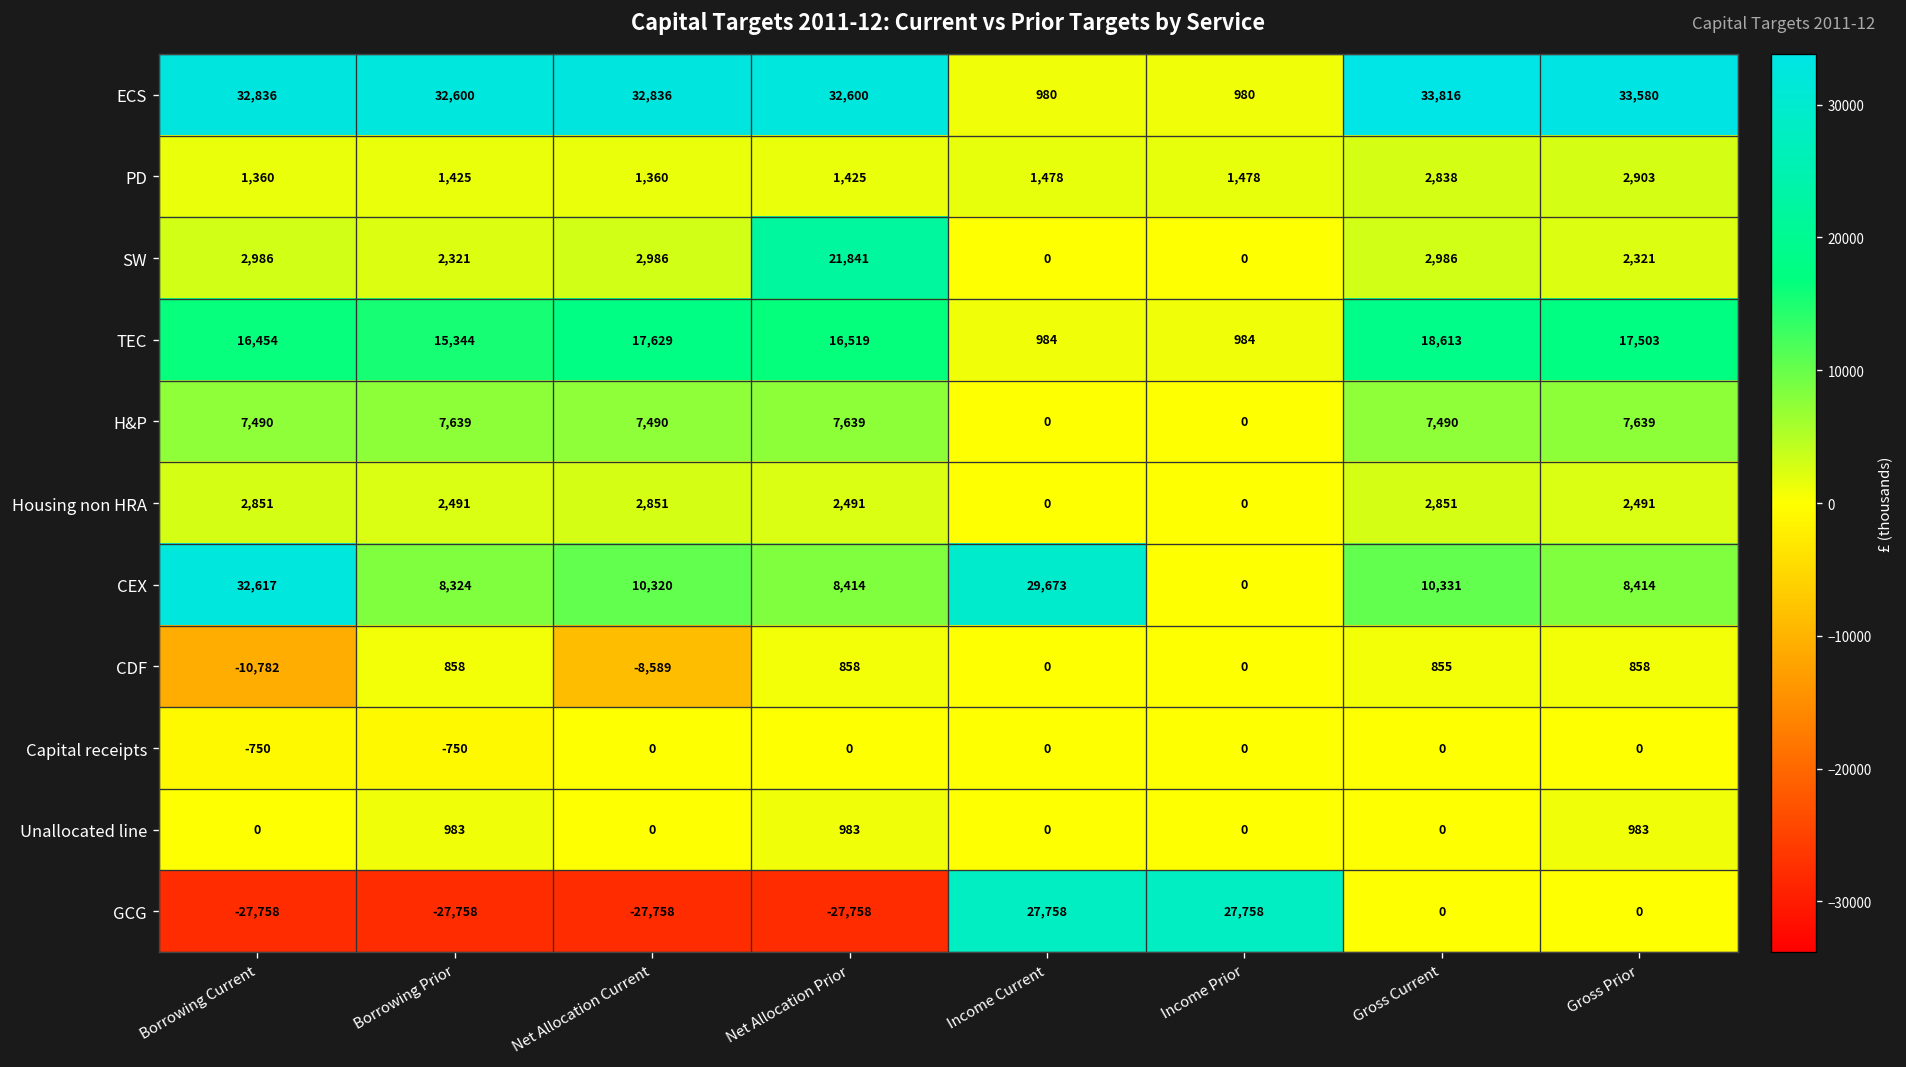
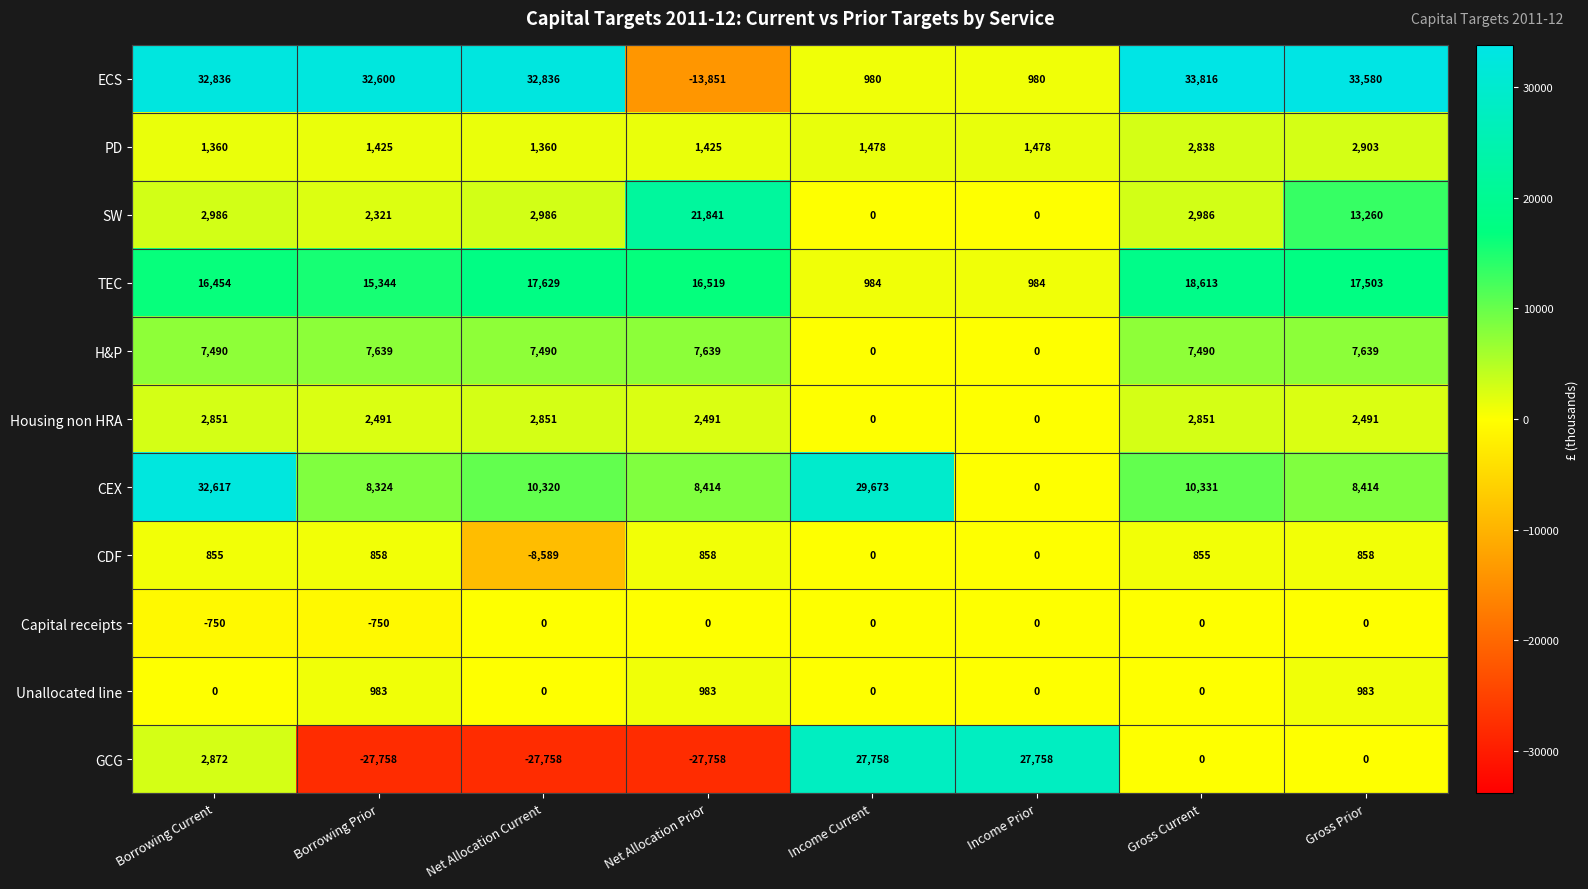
  {
    "ECS": {
      "Borrowing Current": "32,836",
      "Borrowing Prior": "32,600",
      "Net Allocation Current": "32,836",
-     "Net Allocation Prior": "32,600",
+     "Net Allocation Prior": "-13,851",
      "Income Current": "980",
      "Income Prior": "980",
      "Gross Current": "33,816",
      "Gross Prior": "33,580"
    },
    "PD": {
      "Borrowing Current": "1,360",
      "Borrowing Prior": "1,425",
      "Net Allocation Current": "1,360",
      "Net Allocation Prior": "1,425",
      "Income Current": "1,478",
      "Income Prior": "1,478",
      "Gross Current": "2,838",
      "Gross Prior": "2,903"
    },
    "SW": {
      "Borrowing Current": "2,986",
      "Borrowing Prior": "2,321",
      "Net Allocation Current": "2,986",
      "Net Allocation Prior": "21,841",
      "Income Current": "0",
      "Income Prior": "0",
      "Gross Current": "2,986",
-     "Gross Prior": "2,321"
+     "Gross Prior": "13,260"
    },
    "TEC": {
      "Borrowing Current": "16,454",
      "Borrowing Prior": "15,344",
      "Net Allocation Current": "17,629",
      "Net Allocation Prior": "16,519",
      "Income Current": "984",
      "Income Prior": "984",
      "Gross Current": "18,613",
      "Gross Prior": "17,503"
    },
    "H&P": {
      "Borrowing Current": "7,490",
      "Borrowing Prior": "7,639",
      "Net Allocation Current": "7,490",
      "Net Allocation Prior": "7,639",
      "Income Current": "0",
      "Income Prior": "0",
      "Gross Current": "7,490",
      "Gross Prior": "7,639"
    },
    "Housing non HRA": {
      "Borrowing Current": "2,851",
      "Borrowing Prior": "2,491",
      "Net Allocation Current": "2,851",
      "Net Allocation Prior": "2,491",
      "Income Current": "0",
      "Income Prior": "0",
      "Gross Current": "2,851",
      "Gross Prior": "2,491"
    },
    "CEX": {
      "Borrowing Current": "32,617",
      "Borrowing Prior": "8,324",
      "Net Allocation Current": "10,320",
      "Net Allocation Prior": "8,414",
      "Income Current": "29,673",
      "Income Prior": "0",
      "Gross Current": "10,331",
      "Gross Prior": "8,414"
    },
    "CDF": {
-     "Borrowing Current": "-10,782",
+     "Borrowing Current": "855",
      "Borrowing Prior": "858",
      "Net Allocation Current": "-8,589",
      "Net Allocation Prior": "858",
      "Income Current": "0",
      "Income Prior": "0",
      "Gross Current": "855",
      "Gross Prior": "858"
    },
    "Capital receipts": {
      "Borrowing Current": "-750",
      "Borrowing Prior": "-750",
      "Net Allocation Current": "0",
      "Net Allocation Prior": "0",
      "Income Current": "0",
      "Income Prior": "0",
      "Gross Current": "0",
      "Gross Prior": "0"
    },
    "Unallocated line": {
      "Borrowing Current": "0",
      "Borrowing Prior": "983",
      "Net Allocation Current": "0",
      "Net Allocation Prior": "983",
      "Income Current": "0",
      "Income Prior": "0",
      "Gross Current": "0",
      "Gross Prior": "983"
    },
    "GCG": {
-     "Borrowing Current": "-27,758",
+     "Borrowing Current": "2,872",
      "Borrowing Prior": "-27,758",
      "Net Allocation Current": "-27,758",
      "Net Allocation Prior": "-27,758",
      "Income Current": "27,758",
      "Income Prior": "27,758",
      "Gross Current": "0",
      "Gross Prior": "0"
    }
  }
